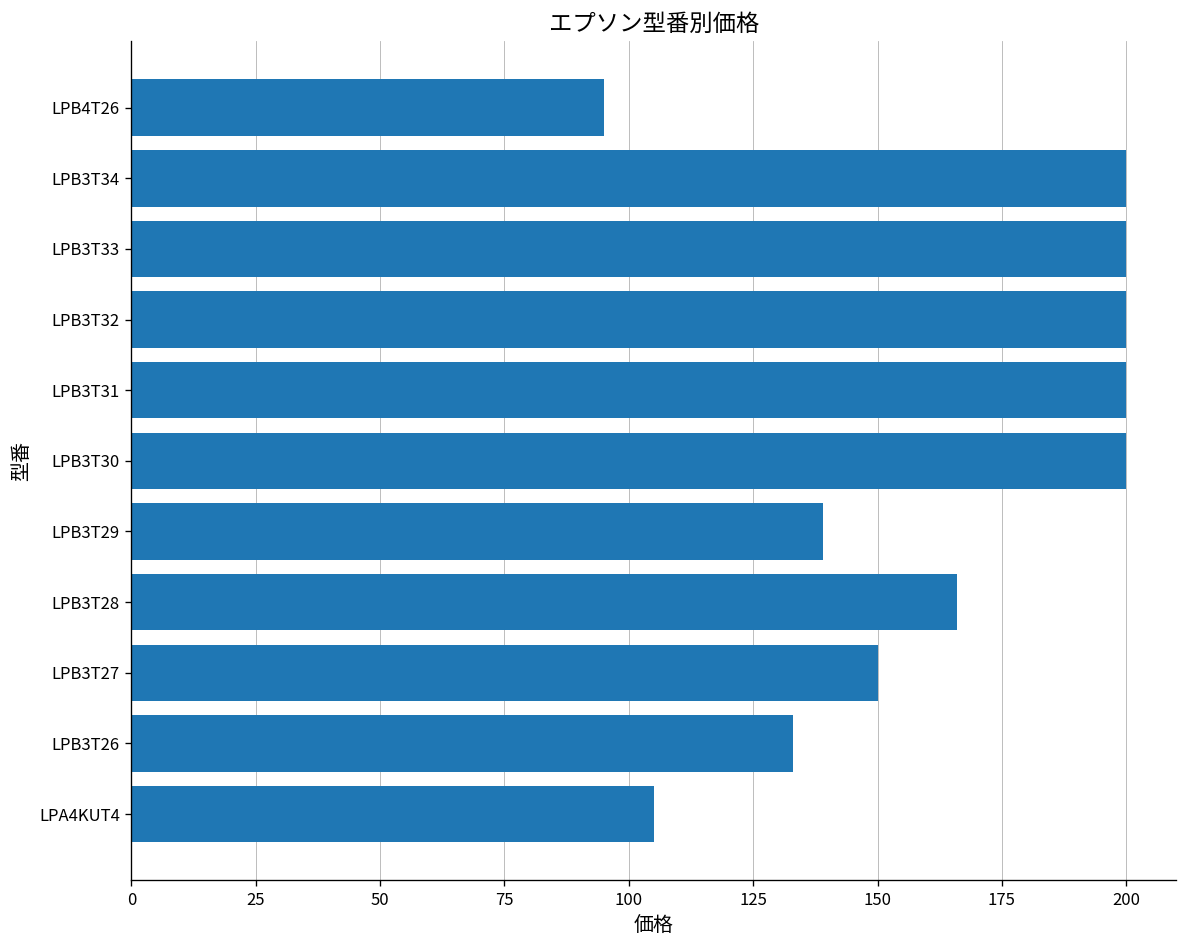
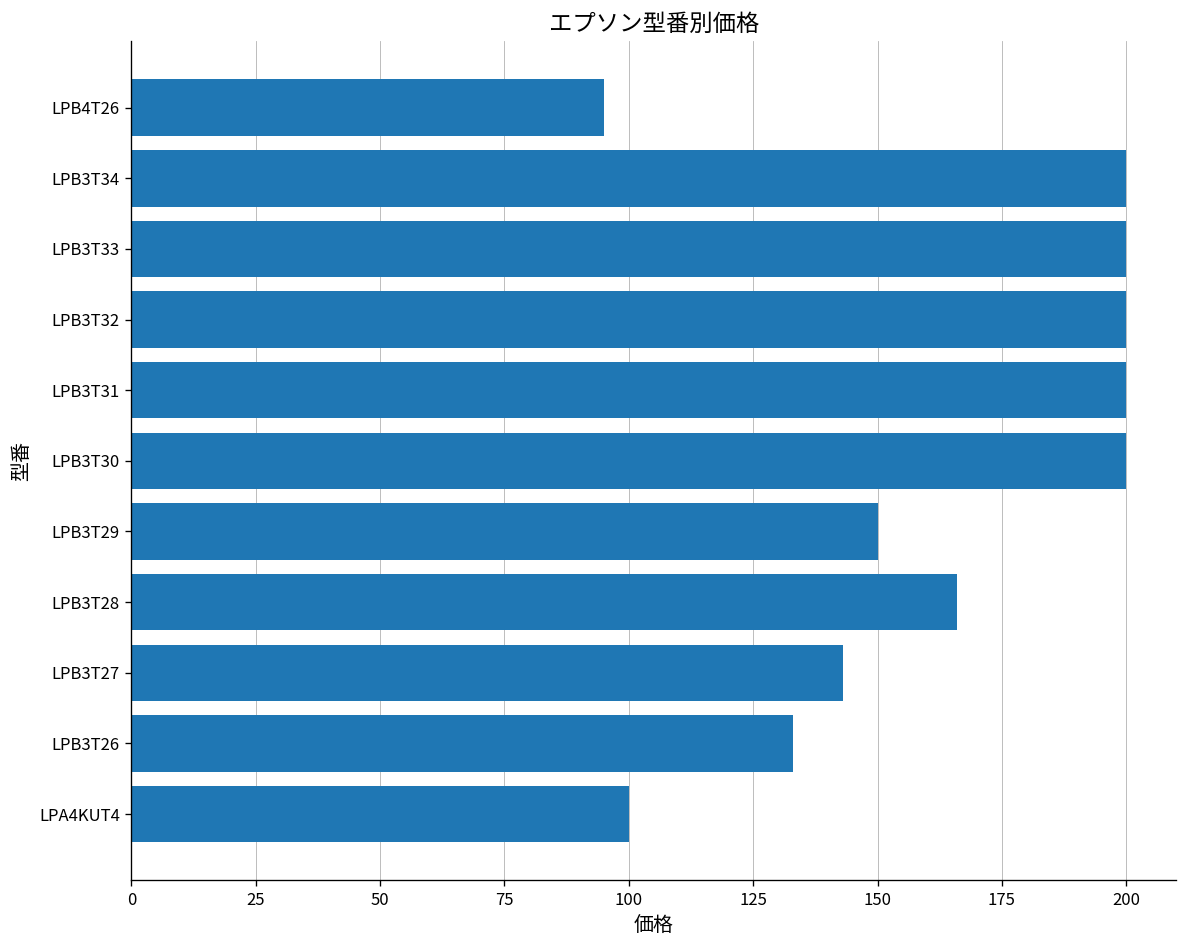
  {
    "LPB4T26": 95,
    "LPB3T34": 200,
    "LPB3T33": 200,
    "LPB3T32": 200,
    "LPB3T31": 200,
    "LPB3T30": 200,
-   "LPB3T29": 139,
+   "LPB3T29": 150,
    "LPB3T28": 166,
-   "LPB3T27": 150,
+   "LPB3T27": 143,
    "LPB3T26": 133,
-   "LPA4KUT4": 105
+   "LPA4KUT4": 100
  }
